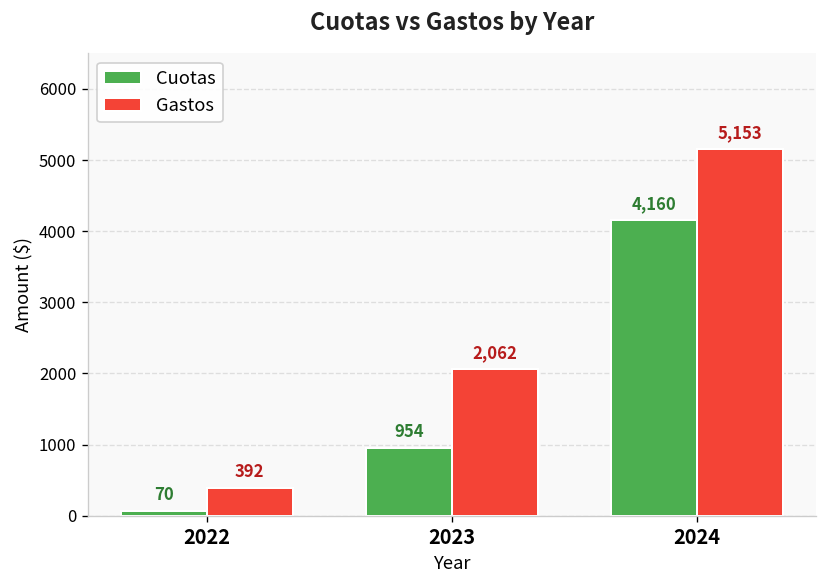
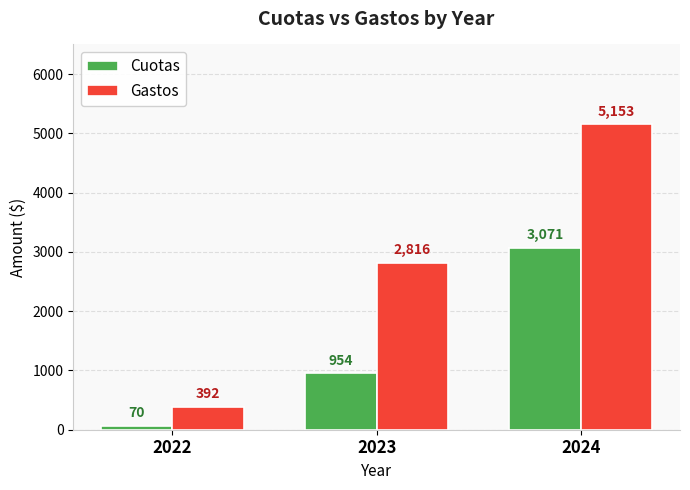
  {
    "Cuotas": {
      "2022": "70",
      "2023": "954",
-     "2024": "4,160"
+     "2024": "3,071"
    },
    "Gastos": {
      "2022": "392",
-     "2023": "2,062",
+     "2023": "2,816",
      "2024": "5,153"
    }
  }
